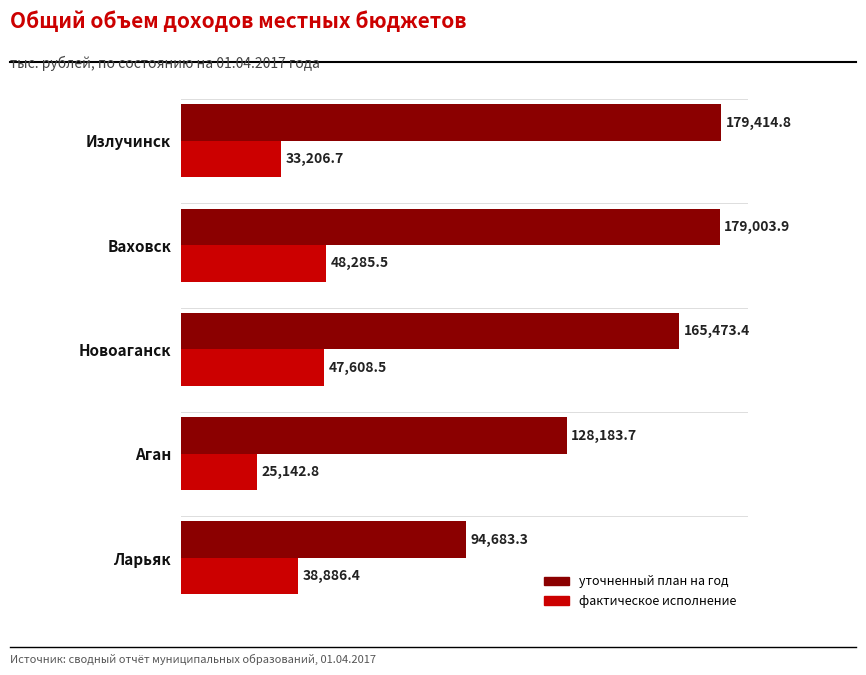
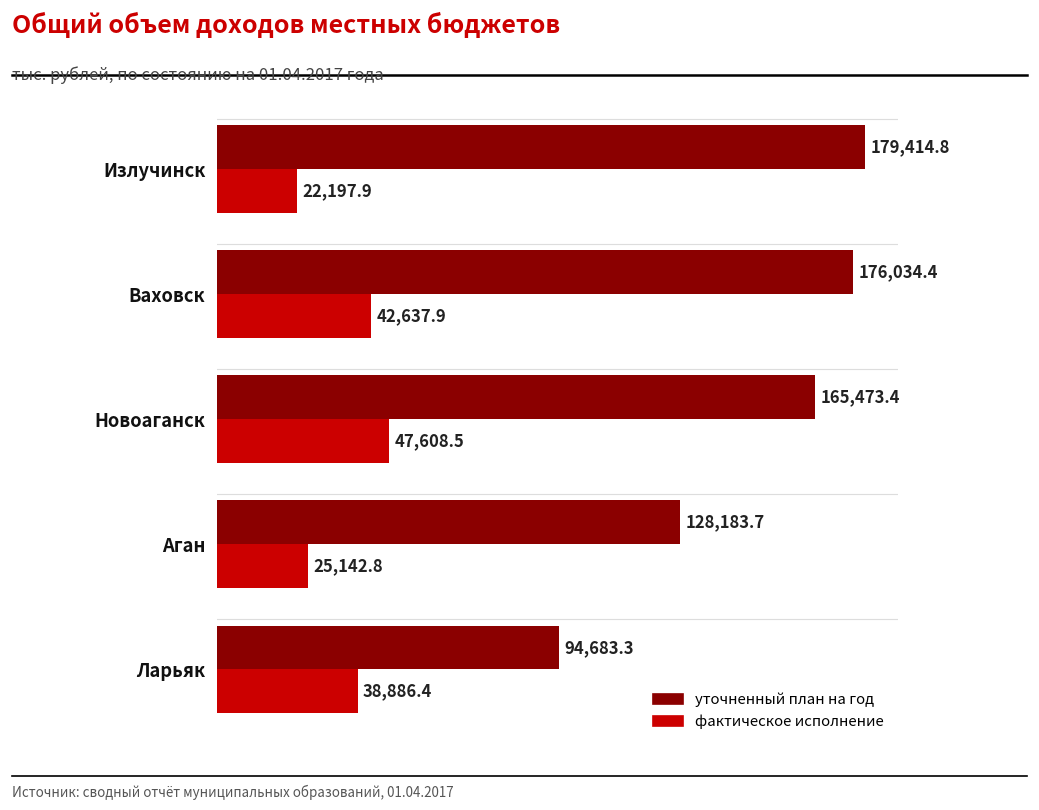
  {
    "уточненный план на год": {
      "Излучинск": "179,414.8",
-     "Ваховск": "179,003.9",
+     "Ваховск": "176,034.4",
      "Новоаганск": "165,473.4",
      "Аган": "128,183.7",
      "Ларьяк": "94,683.3"
    },
    "фактическое исполнение": {
-     "Излучинск": "33,206.7",
-     "Ваховск": "48,285.5",
+     "Излучинск": "22,197.9",
+     "Ваховск": "42,637.9",
      "Новоаганск": "47,608.5",
      "Аган": "25,142.8",
      "Ларьяк": "38,886.4"
    }
  }
